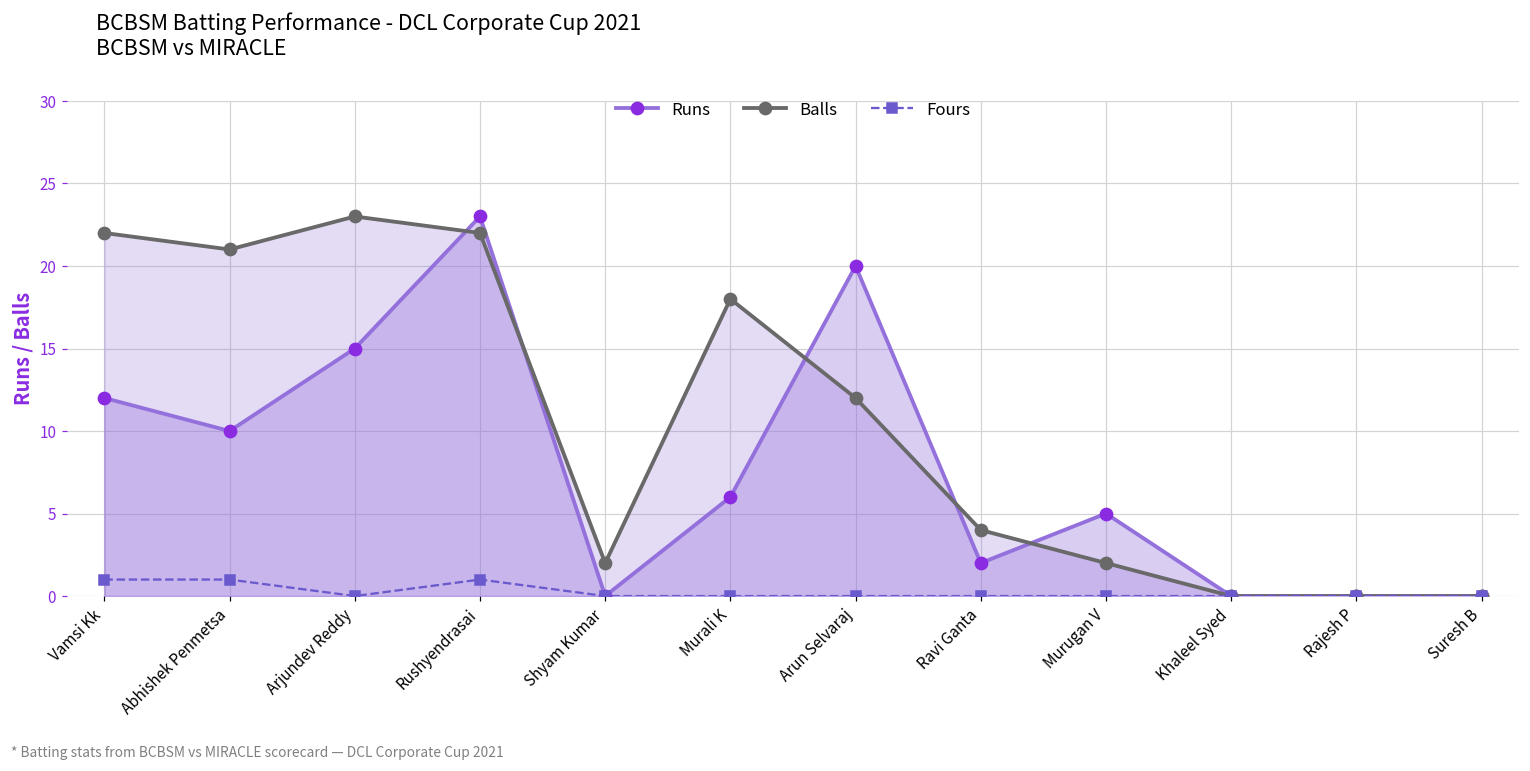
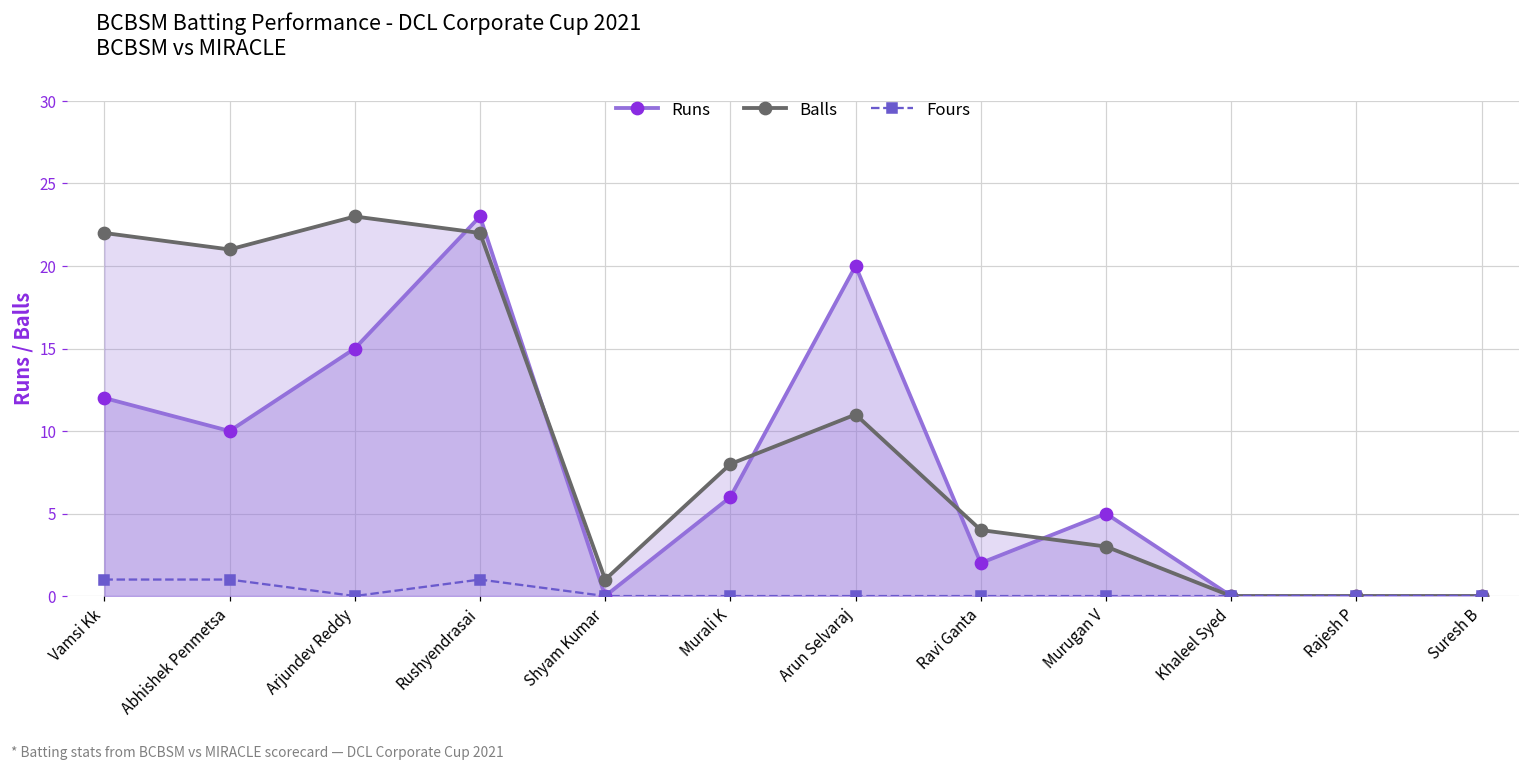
  {
    "Balls": {
      "Vamsi Kk": 22,
      "Abhishek Penmetsa": 21,
      "Arjundev Reddy": 23,
      "Rushyendrasai": 22,
-     "Shyam Kumar": 2,
-     "Murali K": 18,
-     "Arun Selvaraj": 12,
+     "Shyam Kumar": 1,
+     "Murali K": 8,
+     "Arun Selvaraj": 11,
      "Ravi Ganta": 4,
-     "Murugan V": 2
+     "Murugan V": 3
    }
  }
